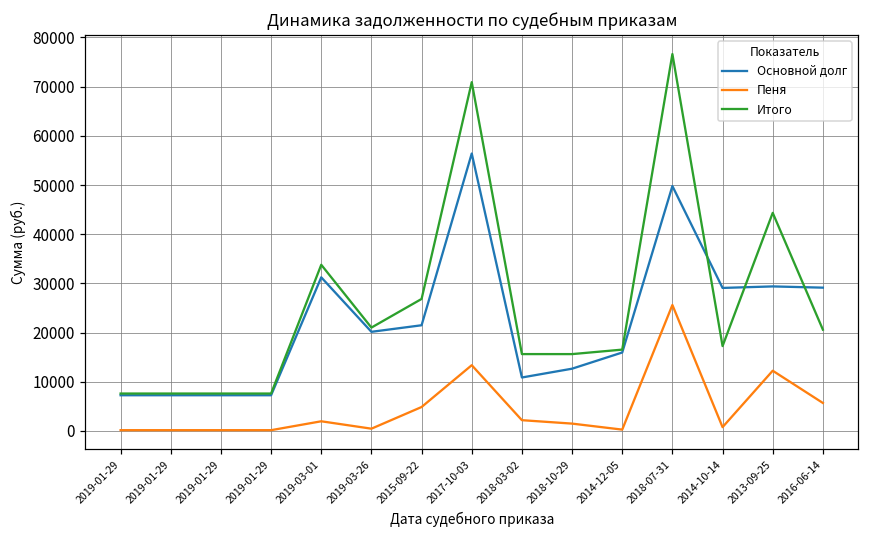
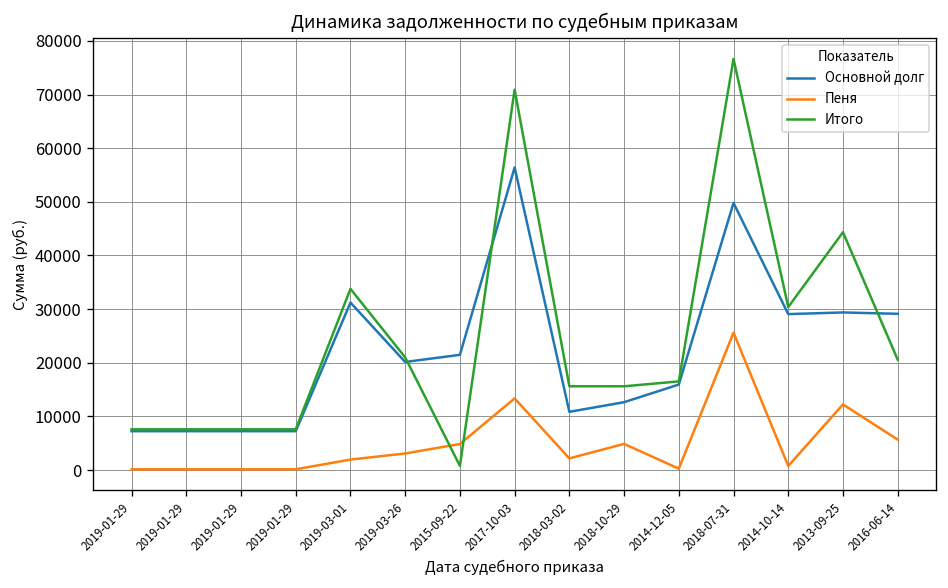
  {
    "Основной долг": {
      "2019-03-01": 31000,
      "2019-03-26": 20000,
      "2015-09-22": 21000,
      "2017-10-03": 56000,
      "2018-03-02": 11000,
      "2018-10-29": 13000,
      "2014-12-05": 16000,
      "2018-07-31": 50000,
      "2014-10-14": 29000,
      "2013-09-25": 29000,
      "2016-06-14": 29000
    },
    "Пеня": {
      "2019-03-01": 2000,
-     "2019-03-26": 0,
+     "2019-03-26": 3000,
      "2015-09-22": 5000,
      "2017-10-03": 13000,
      "2018-03-02": 2000,
-     "2018-10-29": 1000,
+     "2018-10-29": 5000,
      "2014-12-05": 0,
      "2018-07-31": 26000,
      "2014-10-14": 1000,
      "2013-09-25": 12000,
      "2016-06-14": 6000
    },
    "Итого": {
      "2019-03-01": 34000,
      "2019-03-26": 21000,
-     "2015-09-22": 27000,
+     "2015-09-22": 1000,
      "2017-10-03": 71000,
      "2018-03-02": 16000,
      "2018-10-29": 16000,
      "2014-12-05": 17000,
      "2018-07-31": 77000,
-     "2014-10-14": 17000,
+     "2014-10-14": 30000,
      "2013-09-25": 44000,
      "2016-06-14": 21000
    }
  }
